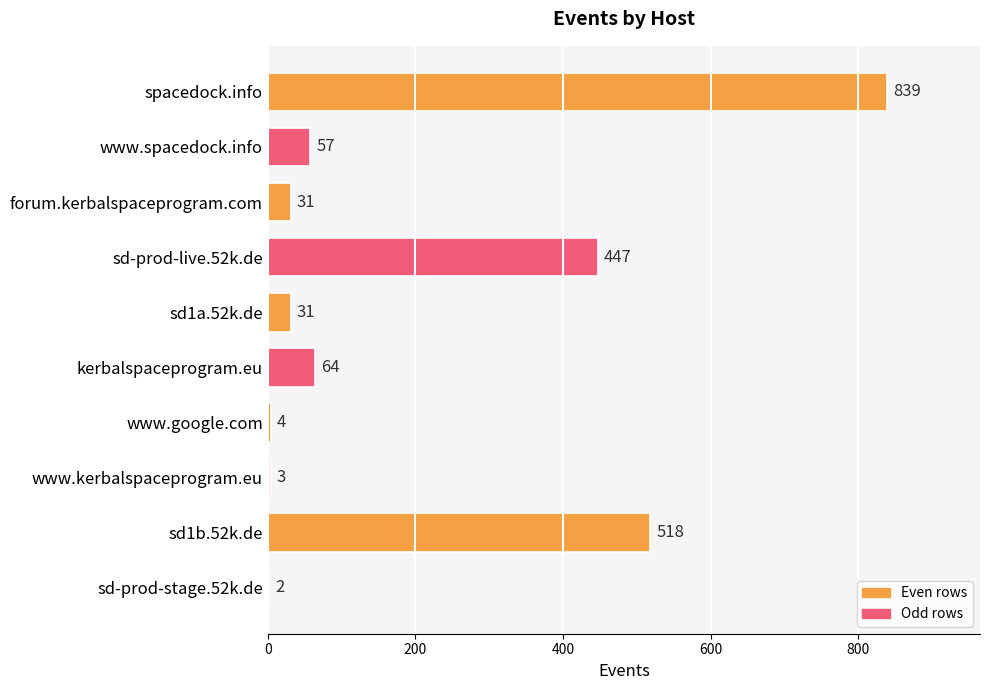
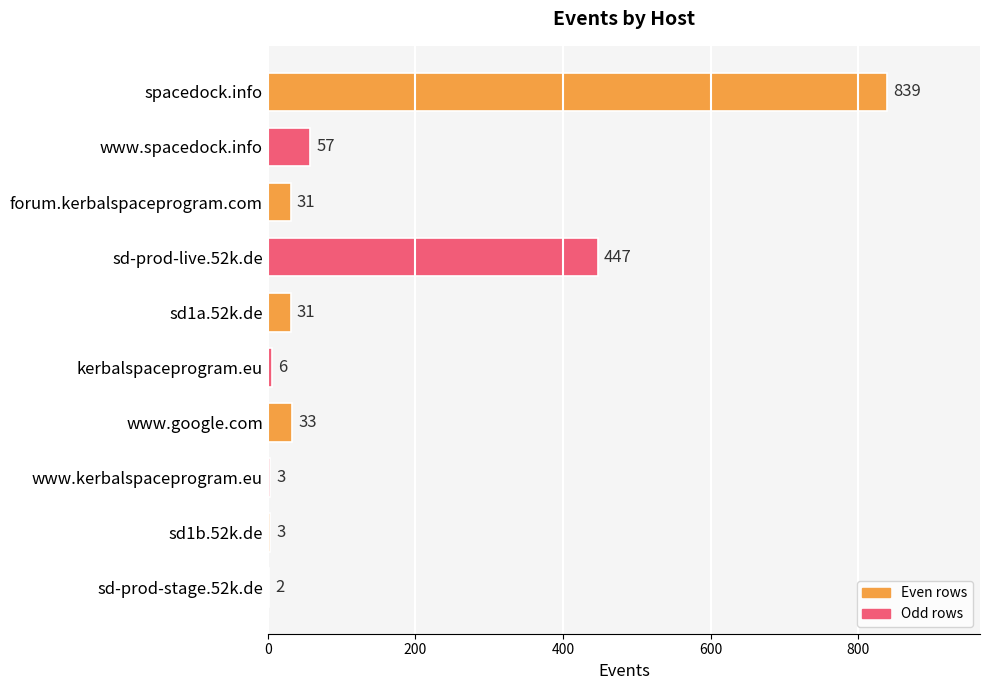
  {
    "spacedock.info": 839,
    "www.spacedock.info": 57,
    "forum.kerbalspaceprogram.com": 31,
    "sd-prod-live.52k.de": 447,
    "sd1a.52k.de": 31,
-   "kerbalspaceprogram.eu": 64,
-   "www.google.com": 4,
+   "kerbalspaceprogram.eu": 6,
+   "www.google.com": 33,
    "www.kerbalspaceprogram.eu": 3,
-   "sd1b.52k.de": 518,
+   "sd1b.52k.de": 3,
    "sd-prod-stage.52k.de": 2
  }
